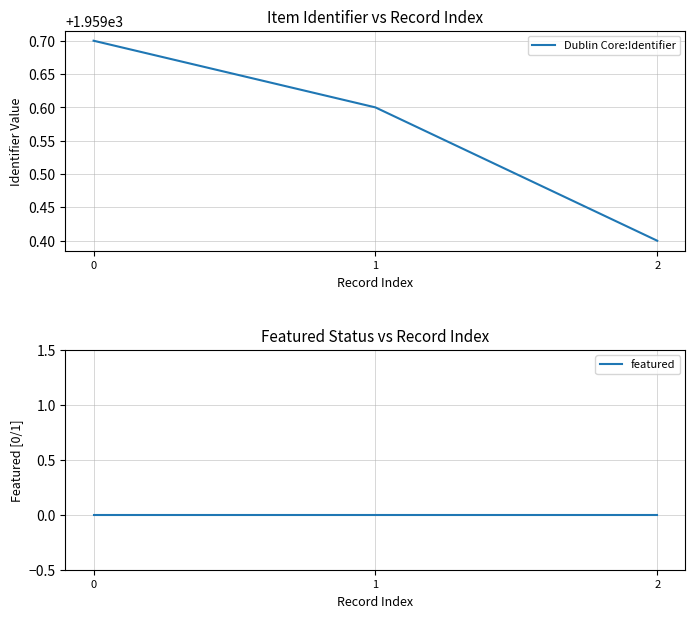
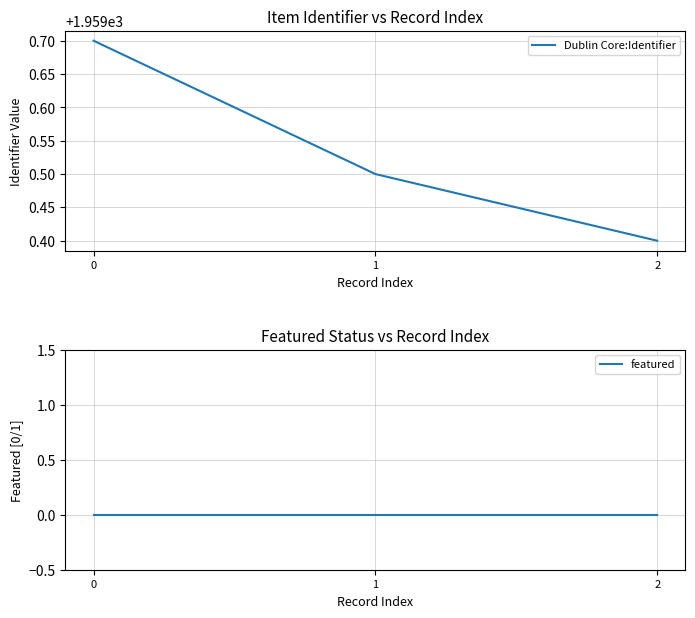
  {
    "Item Identifier vs Record Index": {
      "0": 1959.7,
-     "1": 1959.6,
+     "1": 1959.5,
      "2": 1959.4
    },
    "Featured Status vs Record Index": {
      "0": 0.00,
      "1": 0.00,
      "2": 0.00
    }
  }
